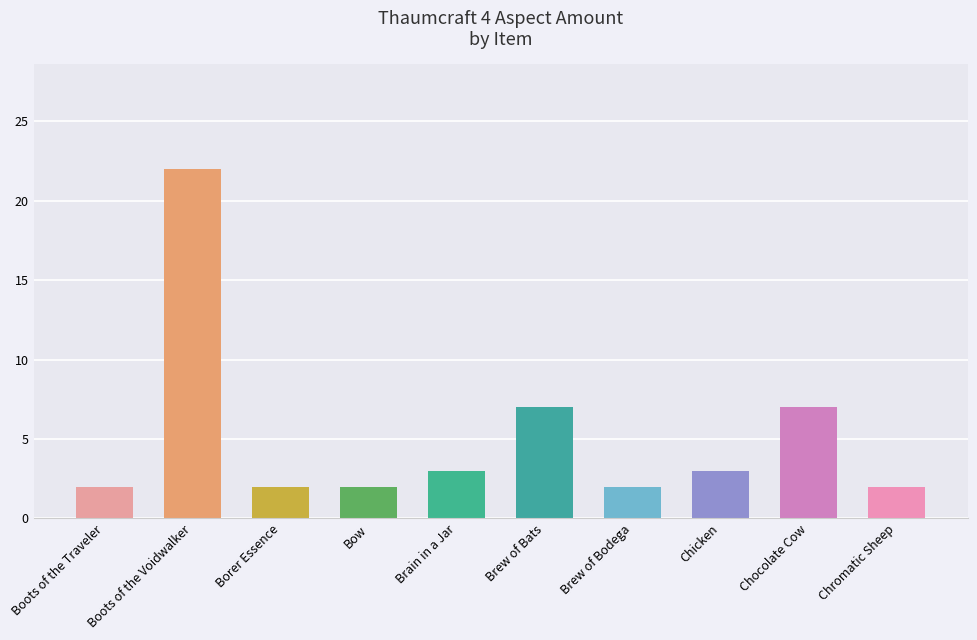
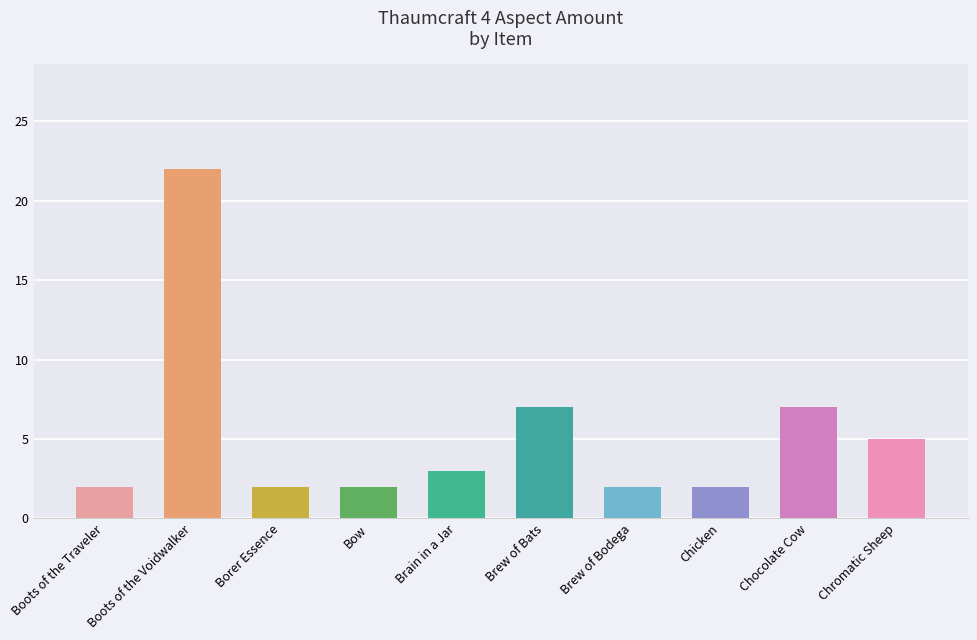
  {
    "Boots of the Traveler": 2,
    "Boots of the Voidwalker": 22,
    "Borer Essence": 2,
    "Bow": 2,
    "Brain in a Jar": 3,
    "Brew of Bats": 7,
    "Brew of Bodega": 2,
-   "Chicken": 3,
+   "Chicken": 2,
    "Chocolate Cow": 7,
-   "Chromatic Sheep": 2
+   "Chromatic Sheep": 5
  }
